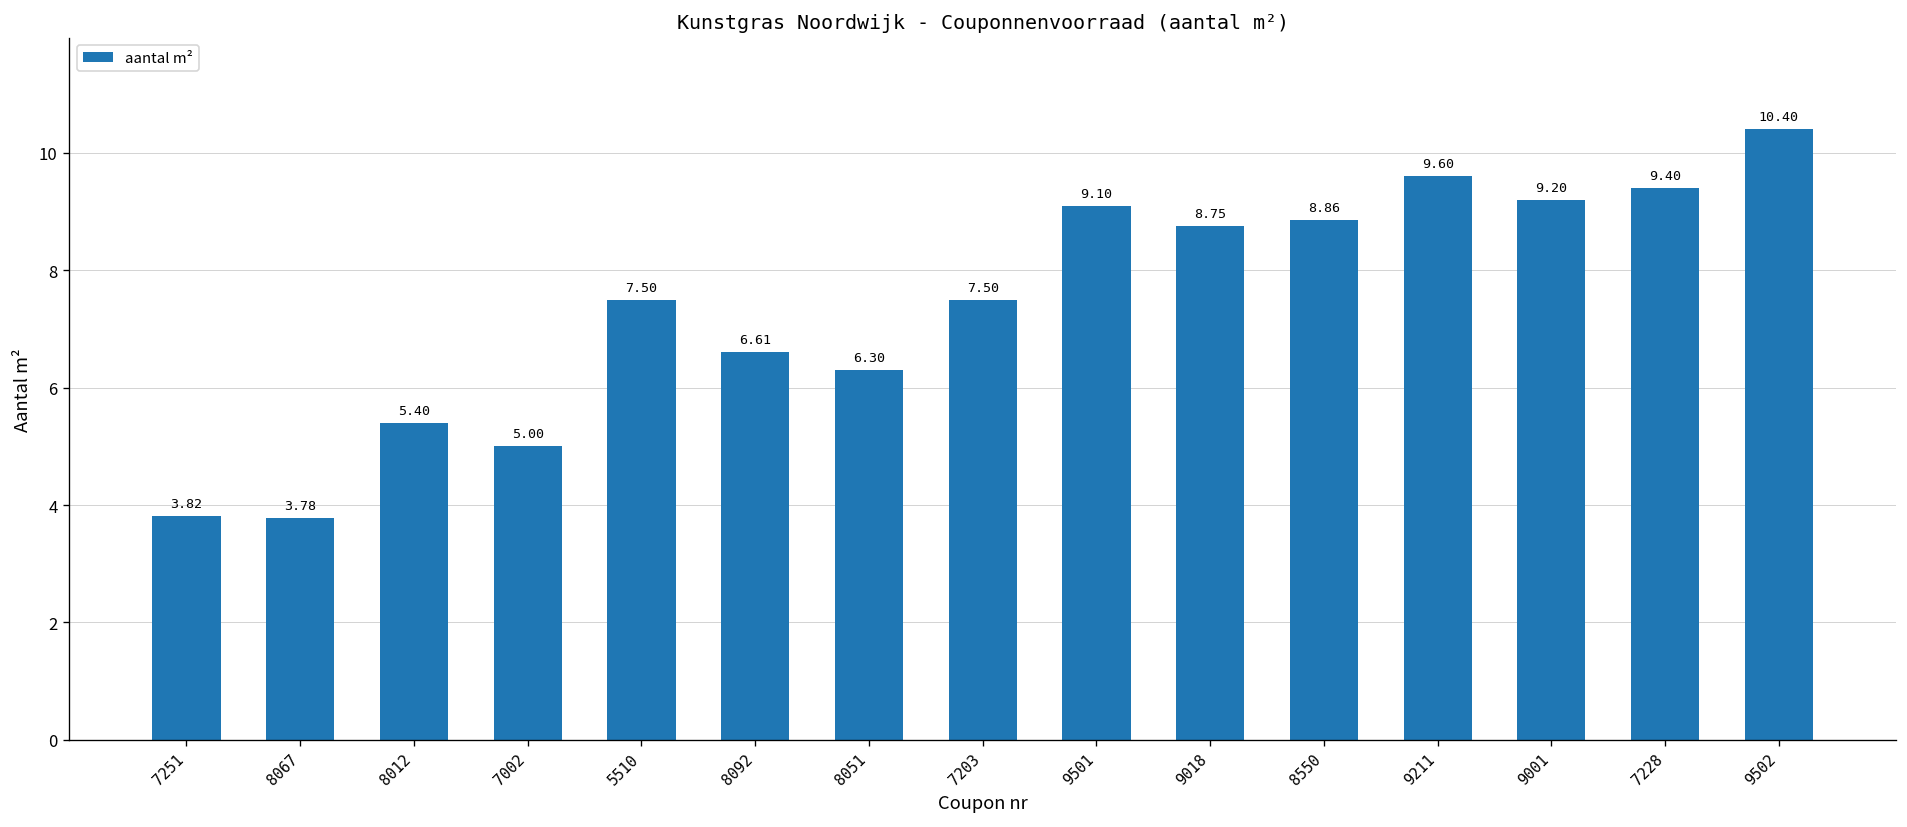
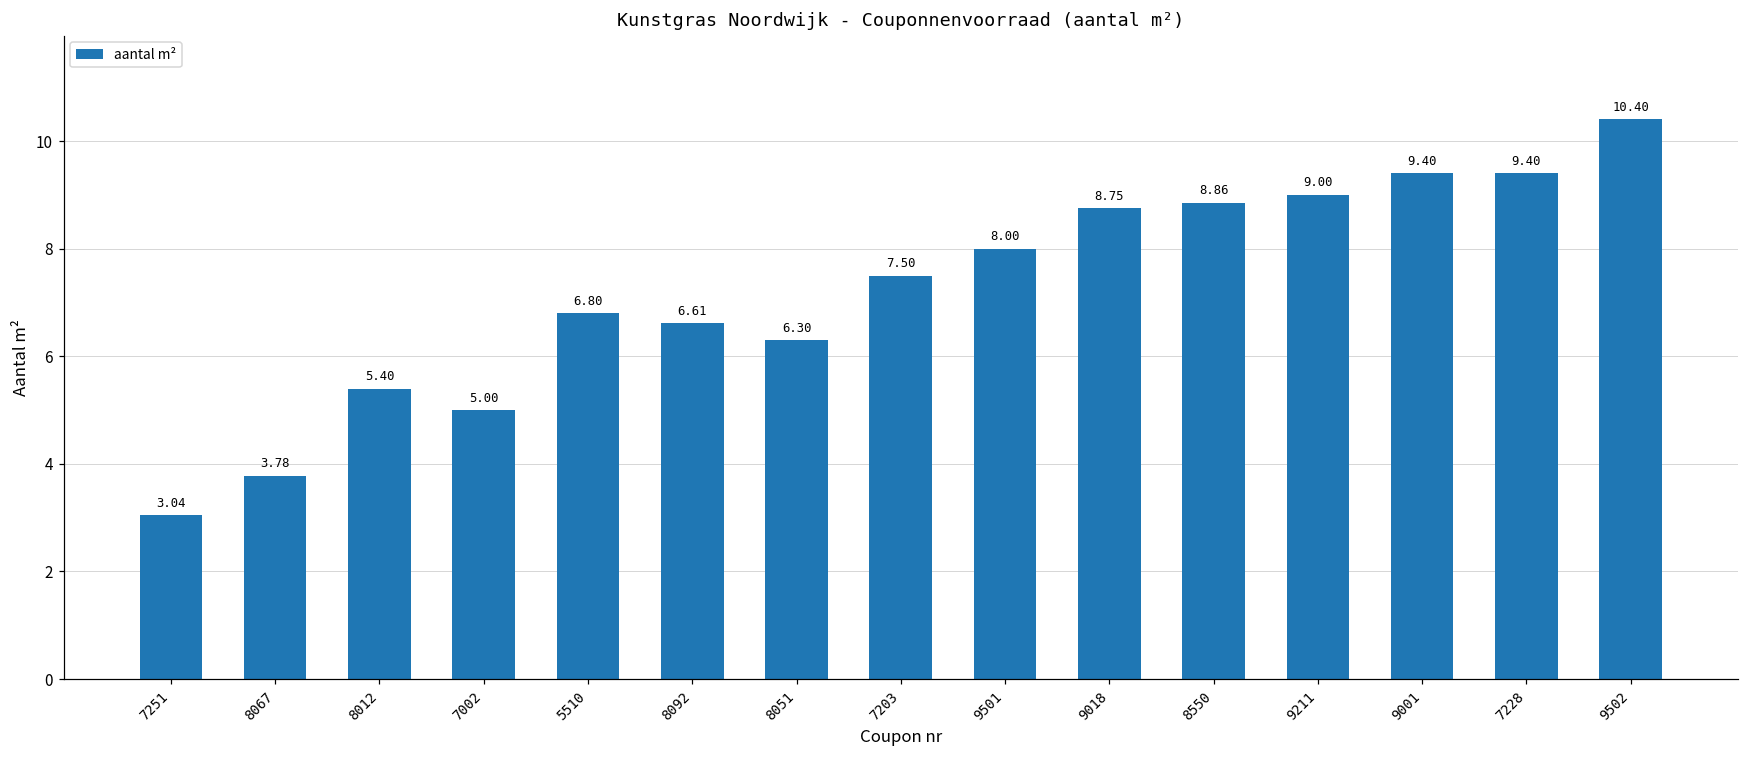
  {
-   "7251": 3.82,
+   "7251": 3.04,
    "8067": 3.78,
    "8012": 5.40,
    "7002": 5.00,
-   "5510": 7.50,
+   "5510": 6.80,
    "8092": 6.61,
    "8051": 6.30,
    "7203": 7.50,
-   "9501": 9.10,
+   "9501": 8.00,
    "9018": 8.75,
    "8550": 8.86,
-   "9211": 9.60,
-   "9001": 9.20,
+   "9211": 9.00,
+   "9001": 9.40,
    "7228": 9.40,
    "9502": 10.40
  }
